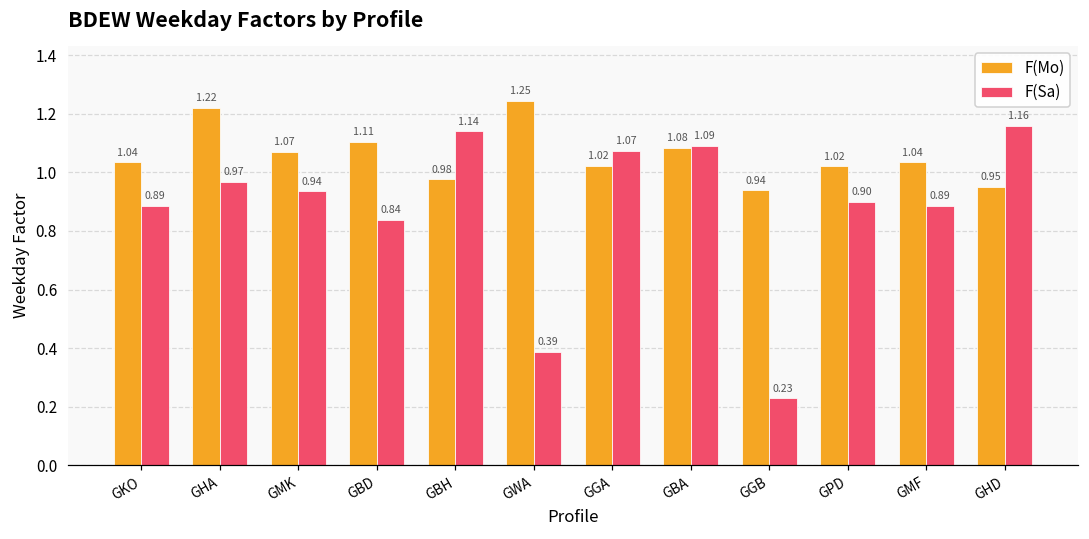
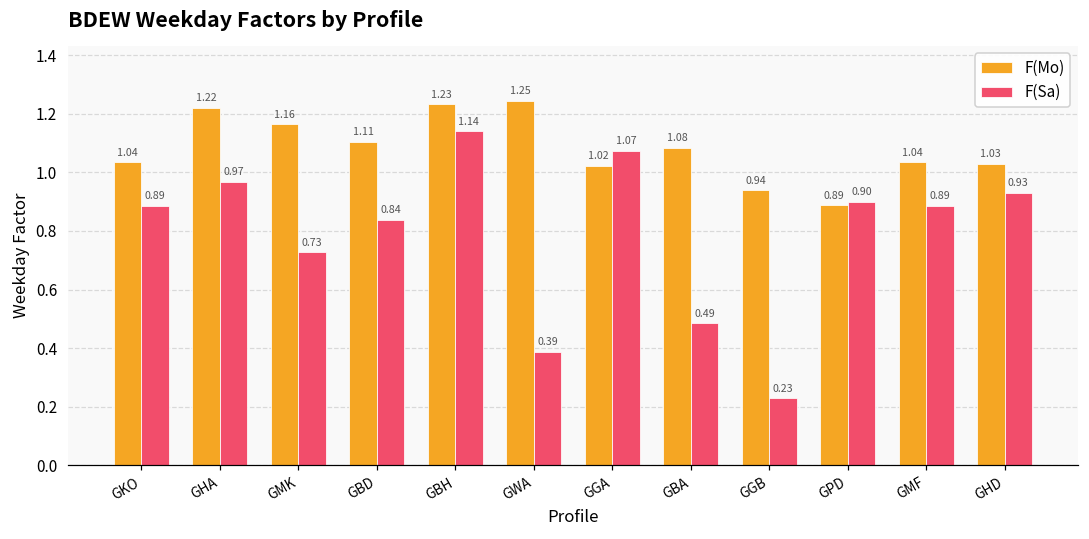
  {
    "F(Mo)": {
      "GKO": 1.04,
      "GHA": 1.22,
-     "GMK": 1.07,
+     "GMK": 1.16,
      "GBD": 1.11,
-     "GBH": 0.98,
+     "GBH": 1.23,
      "GWA": 1.25,
      "GGA": 1.02,
      "GBA": 1.08,
      "GGB": 0.94,
-     "GPD": 1.02,
+     "GPD": 0.89,
      "GMF": 1.04,
-     "GHD": 0.95
+     "GHD": 1.03
    },
    "F(Sa)": {
      "GKO": 0.89,
      "GHA": 0.97,
-     "GMK": 0.94,
+     "GMK": 0.73,
      "GBD": 0.84,
      "GBH": 1.14,
      "GWA": 0.39,
      "GGA": 1.07,
-     "GBA": 1.09,
+     "GBA": 0.49,
      "GGB": 0.23,
      "GPD": 0.90,
      "GMF": 0.89,
-     "GHD": 1.16
+     "GHD": 0.93
    }
  }
